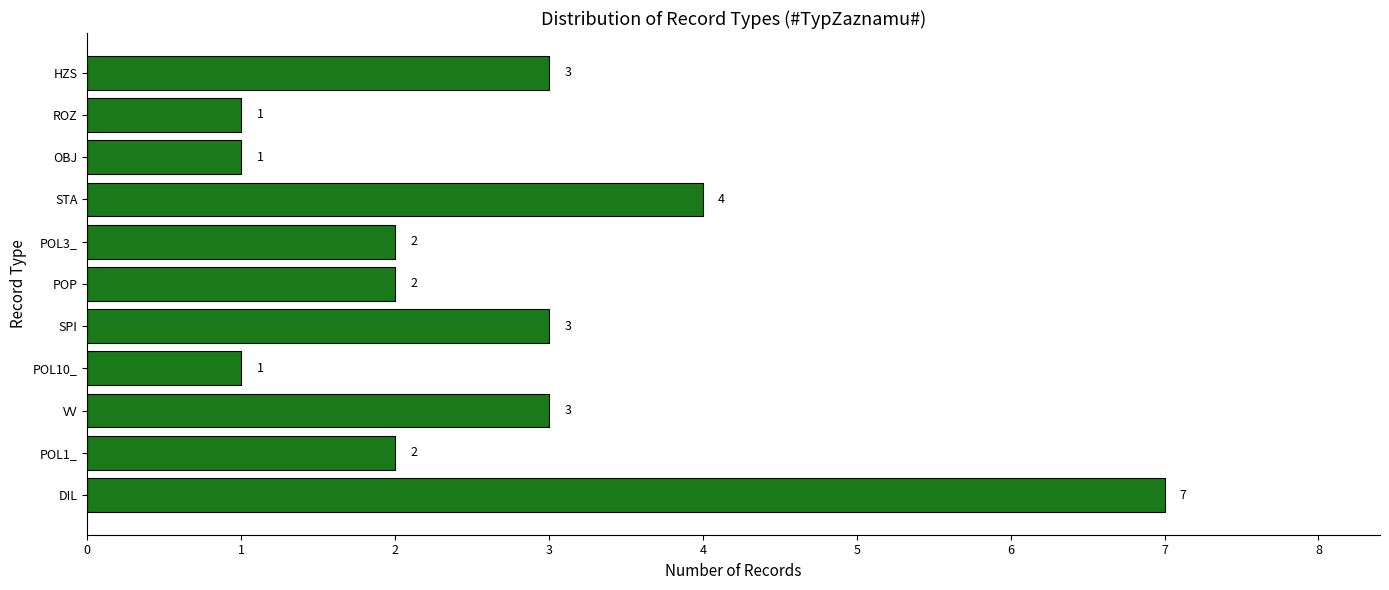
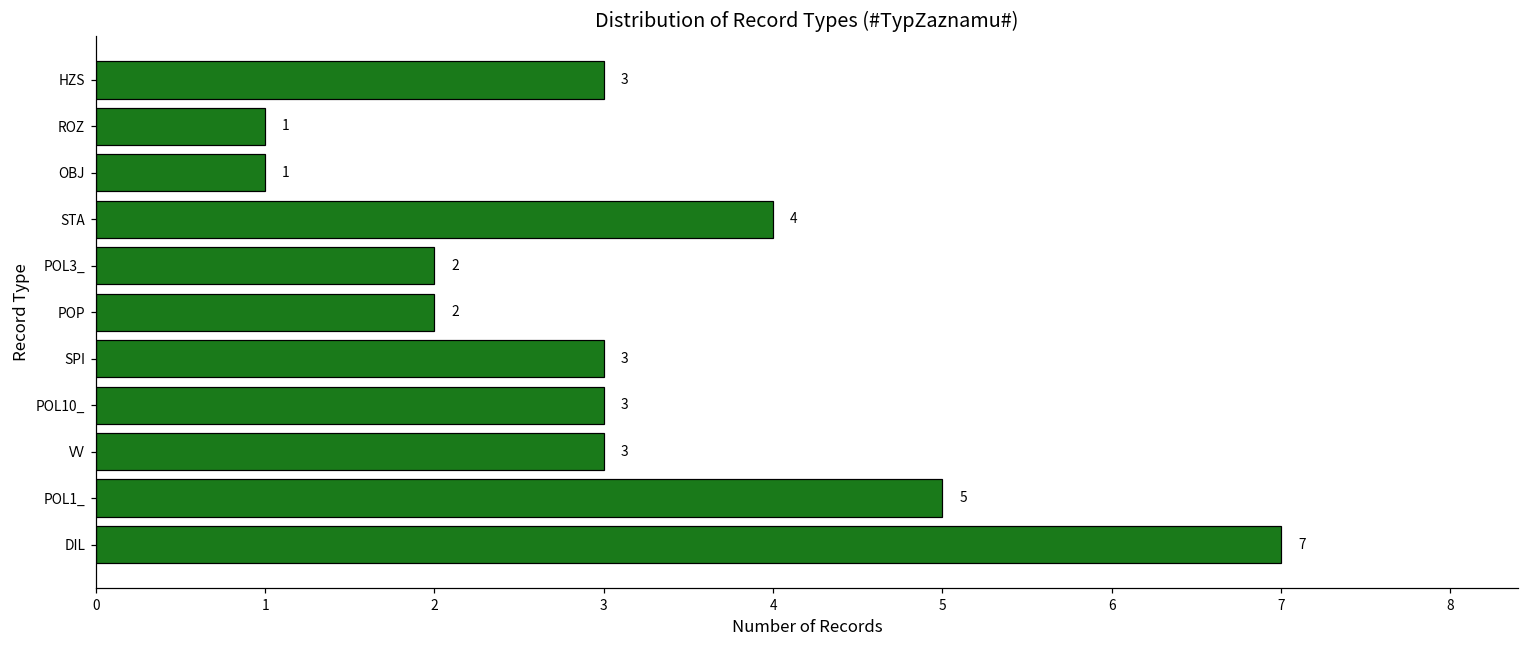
  {
    "HZS": 3,
    "ROZ": 1,
    "OBJ": 1,
    "STA": 4,
    "POL3_": 2,
    "POP": 2,
    "SPI": 3,
-   "POL10_": 1,
+   "POL10_": 3,
    "VV": 3,
-   "POL1_": 2,
+   "POL1_": 5,
    "DIL": 7
  }
